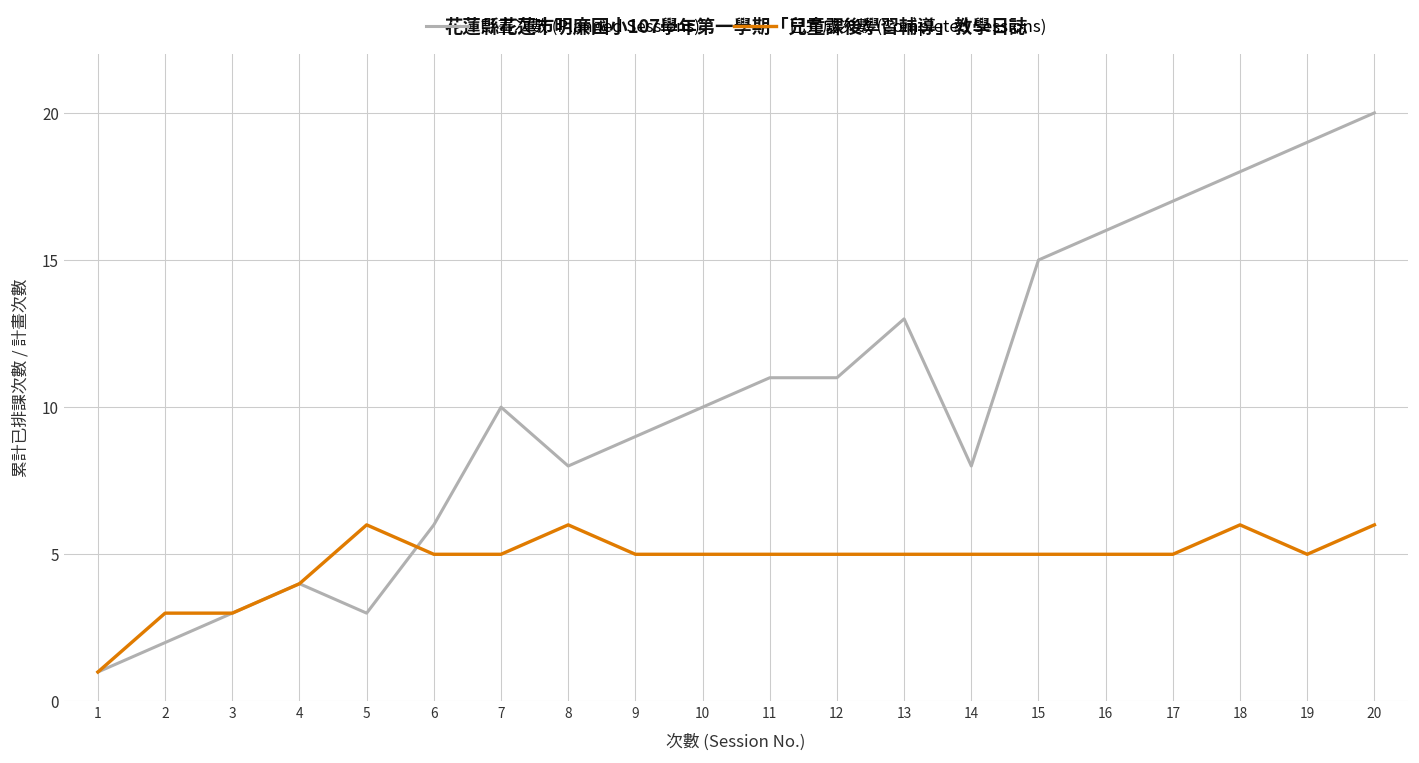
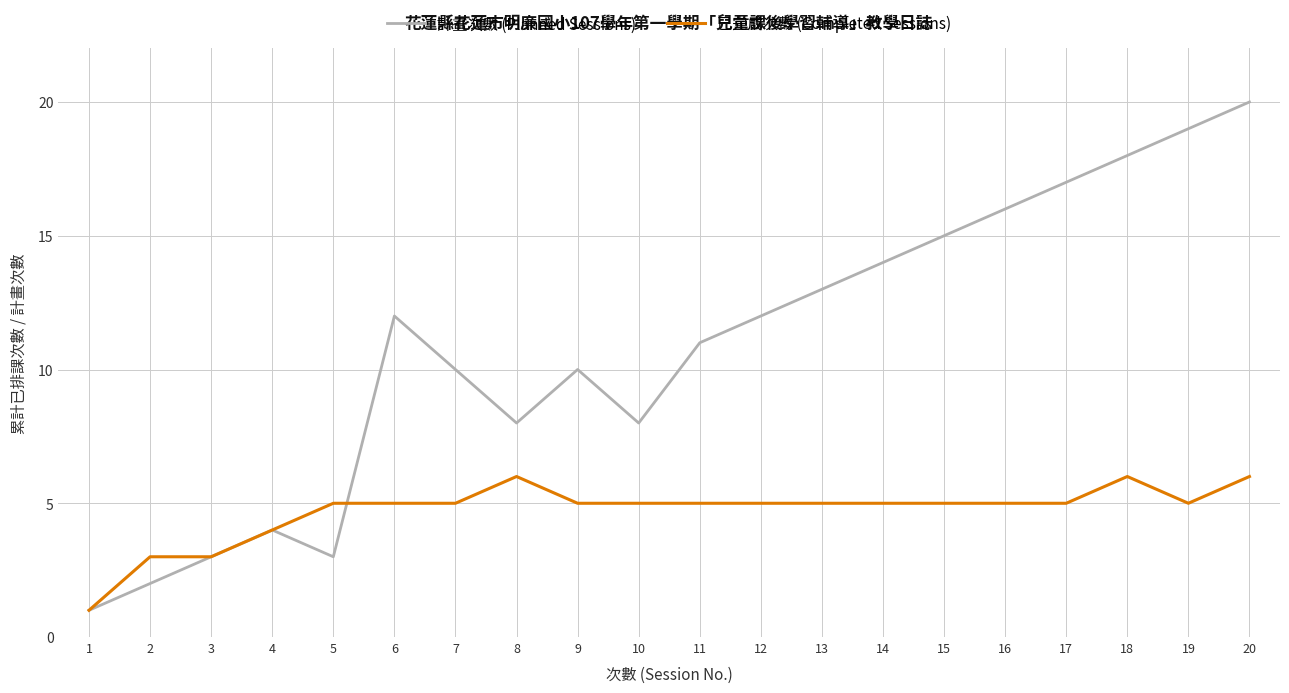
  {
    "計畫次數 (Planned Sessions)": {
      "2": 2,
      "5": 3,
-     "6": 6,
+     "6": 12,
      "7": 10,
      "8": 8,
-     "9": 9,
-     "10": 10,
+     "9": 10,
+     "10": 8,
      "11": 11,
-     "12": 11,
+     "12": 12,
      "13": 13,
-     "14": 8,
+     "14": 14,
      "15": 15,
      "16": 16,
      "17": 17,
      "18": 18,
      "19": 19,
      "20": 20
    },
    "已完成次數 (Completed Sessions)": {
      "2": 3,
-     "5": 6,
+     "5": 5,
      "6": 5,
      "7": 5,
      "8": 6,
      "9": 5,
      "10": 5,
      "11": 5,
      "12": 5,
      "13": 5,
      "14": 5,
      "15": 5,
      "16": 5,
      "17": 5,
      "18": 6,
      "19": 5,
      "20": 6
    }
  }
